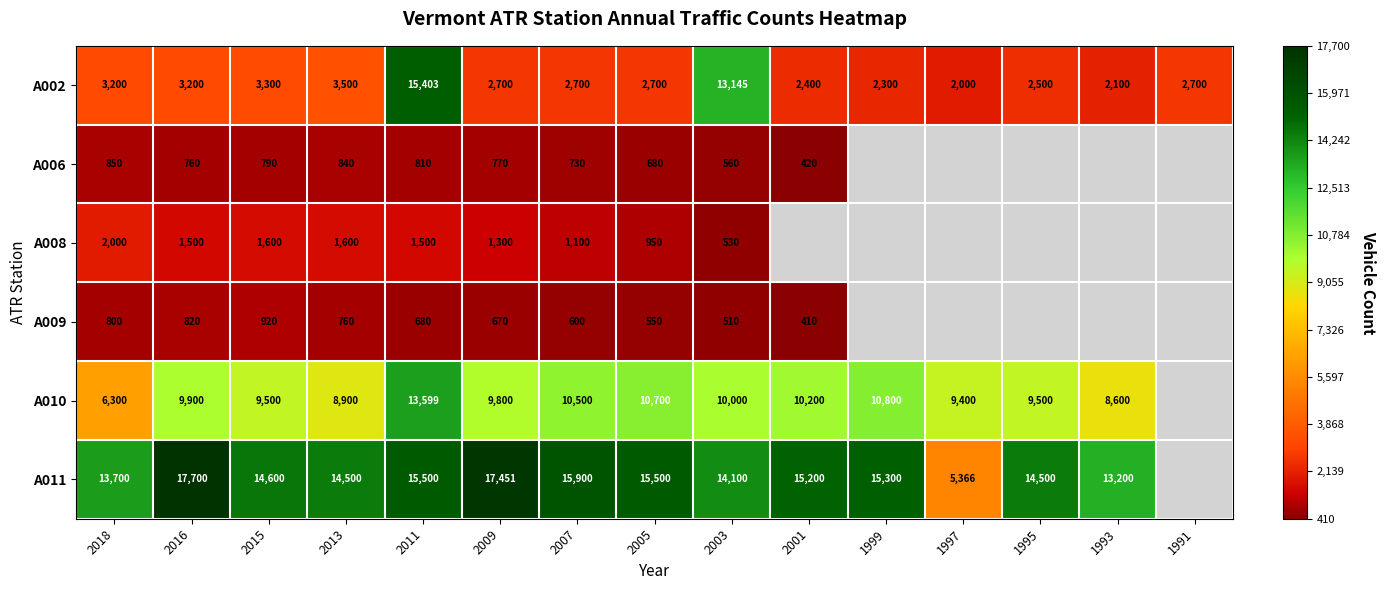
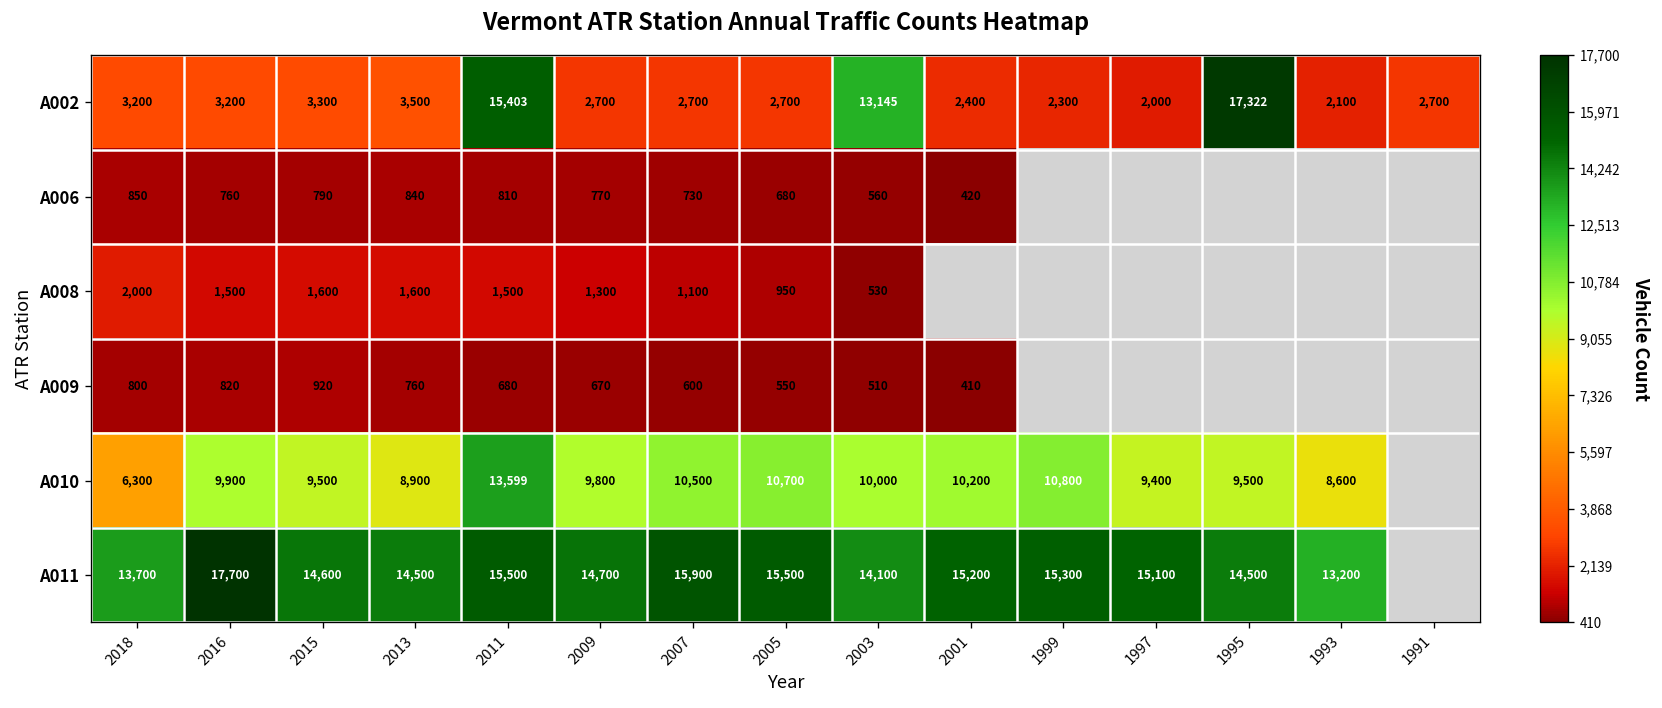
  {
    "A002": {
      "2018": "3,200",
      "2016": "3,200",
      "2015": "3,300",
      "2013": "3,500",
      "2011": "15,403",
      "2009": "2,700",
      "2007": "2,700",
      "2005": "2,700",
      "2003": "13,145",
      "2001": "2,400",
      "1999": "2,300",
      "1997": "2,000",
-     "1995": "2,500",
+     "1995": "17,322",
      "1993": "2,100",
      "1991": "2,700"
    },
    "A006": {
      "2018": "850",
      "2016": "760",
      "2015": "790",
      "2013": "840",
      "2011": "810",
      "2009": "770",
      "2007": "730",
      "2005": "680",
      "2003": "560",
      "2001": "420"
    },
    "A008": {
      "2018": "2,000",
      "2016": "1,500",
      "2015": "1,600",
      "2013": "1,600",
      "2011": "1,500",
      "2009": "1,300",
      "2007": "1,100",
      "2005": "950",
      "2003": "530"
    },
    "A009": {
      "2018": "800",
      "2016": "820",
      "2015": "920",
      "2013": "760",
      "2011": "680",
      "2009": "670",
      "2007": "600",
      "2005": "550",
      "2003": "510",
      "2001": "410"
    },
    "A010": {
      "2018": "6,300",
      "2016": "9,900",
      "2015": "9,500",
      "2013": "8,900",
      "2011": "13,599",
      "2009": "9,800",
      "2007": "10,500",
      "2005": "10,700",
      "2003": "10,000",
      "2001": "10,200",
      "1999": "10,800",
      "1997": "9,400",
      "1995": "9,500",
      "1993": "8,600"
    },
    "A011": {
      "2018": "13,700",
      "2016": "17,700",
      "2015": "14,600",
      "2013": "14,500",
      "2011": "15,500",
-     "2009": "17,451",
+     "2009": "14,700",
      "2007": "15,900",
      "2005": "15,500",
      "2003": "14,100",
      "2001": "15,200",
      "1999": "15,300",
-     "1997": "5,366",
+     "1997": "15,100",
      "1995": "14,500",
      "1993": "13,200"
    }
  }
